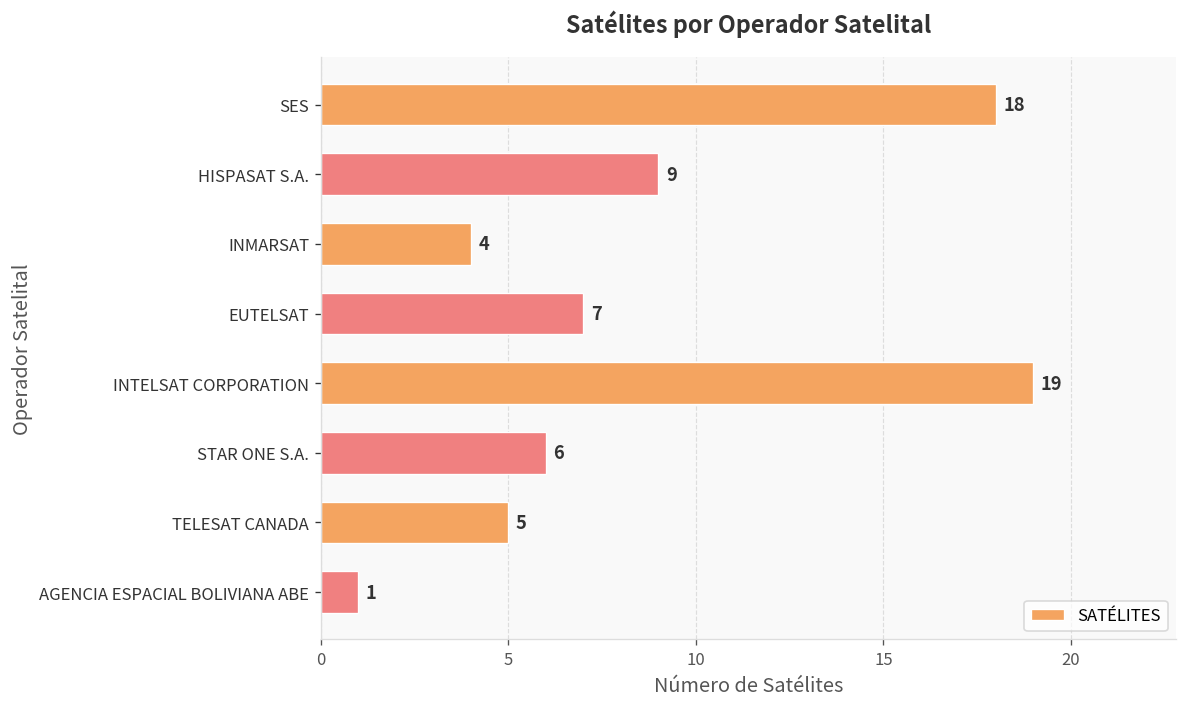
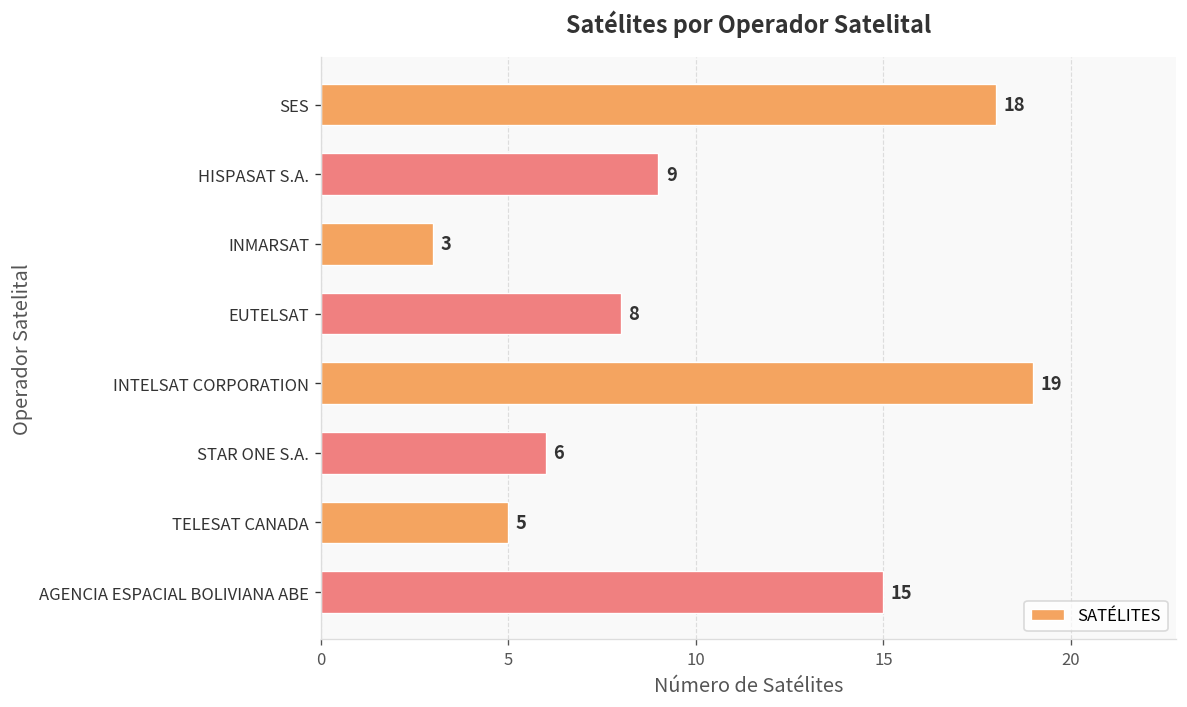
  {
    "SES": 18,
    "HISPASAT S.A.": 9,
-   "INMARSAT": 4,
-   "EUTELSAT": 7,
+   "INMARSAT": 3,
+   "EUTELSAT": 8,
    "INTELSAT CORPORATION": 19,
    "STAR ONE S.A.": 6,
    "TELESAT CANADA": 5,
-   "AGENCIA ESPACIAL BOLIVIANA ABE": 1
+   "AGENCIA ESPACIAL BOLIVIANA ABE": 15
  }
